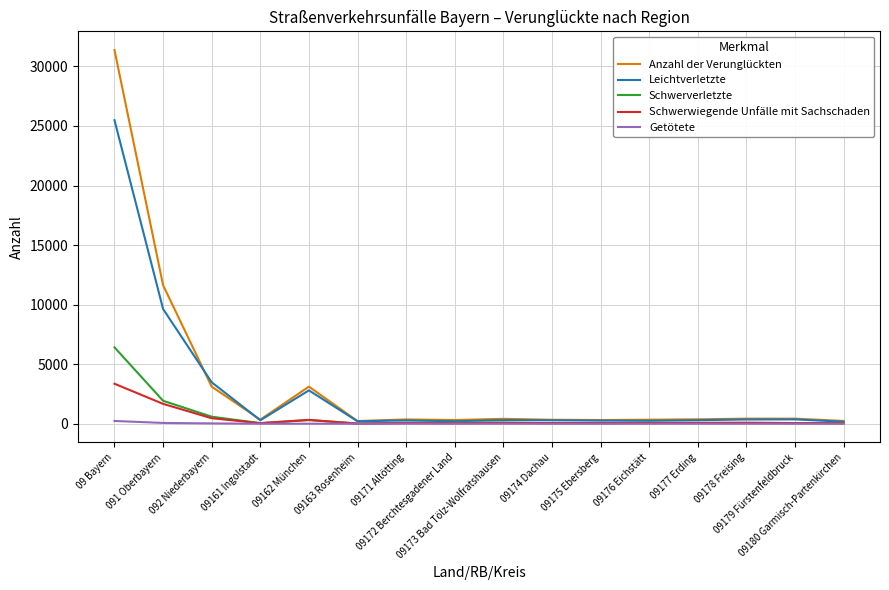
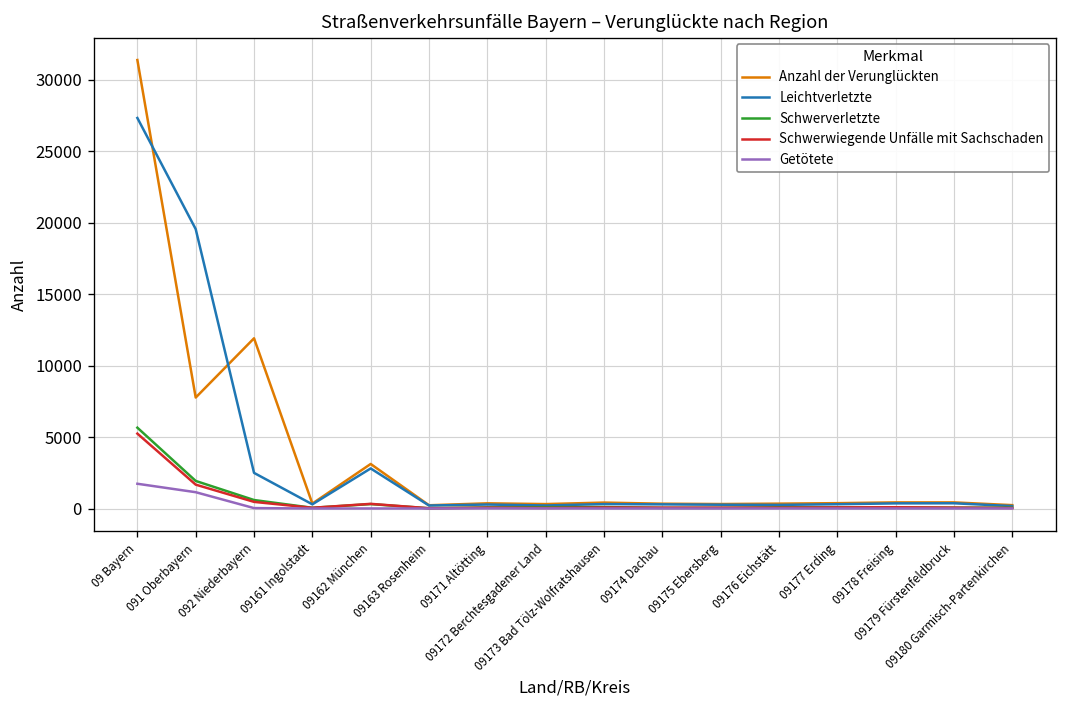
  {
    "Anzahl der Verunglückten": {
      "09 Bayern": 31400,
-     "091 Oberbayern": 11600,
-     "092 Niederbayern": 3100,
+     "091 Oberbayern": 7800,
+     "092 Niederbayern": 11900,
      "09162 München": 3100
    },
    "Leichtverletzte": {
-     "09 Bayern": 25500,
-     "091 Oberbayern": 9600,
-     "092 Niederbayern": 3500,
+     "09 Bayern": 27300,
+     "091 Oberbayern": 19500,
+     "092 Niederbayern": 2500,
      "09162 München": 2800
    },
    "Schwerverletzte": {
-     "09 Bayern": 6400,
+     "09 Bayern": 5700,
      "091 Oberbayern": 1900
    },
    "Schwerwiegende Unfälle mit Sachschaden": {
-     "09 Bayern": 3400,
+     "09 Bayern": 5200,
      "091 Oberbayern": 1700
    },
    "Getötete": {
-     "09 Bayern": 200,
-     "091 Oberbayern": 100,
+     "09 Bayern": 1700,
+     "091 Oberbayern": 1100,
      "092 Niederbayern": 0,
      "09162 München": 0
    }
  }
